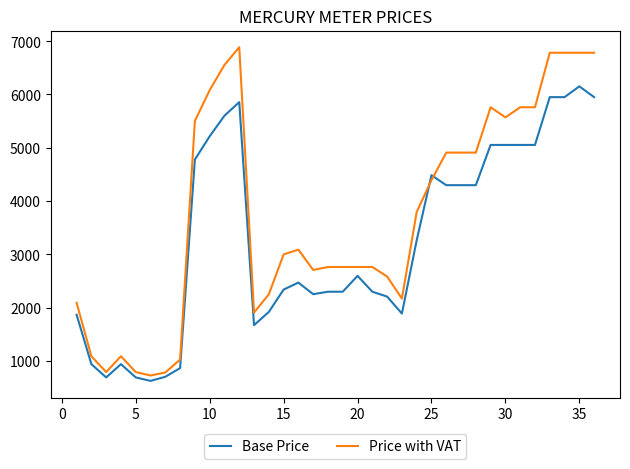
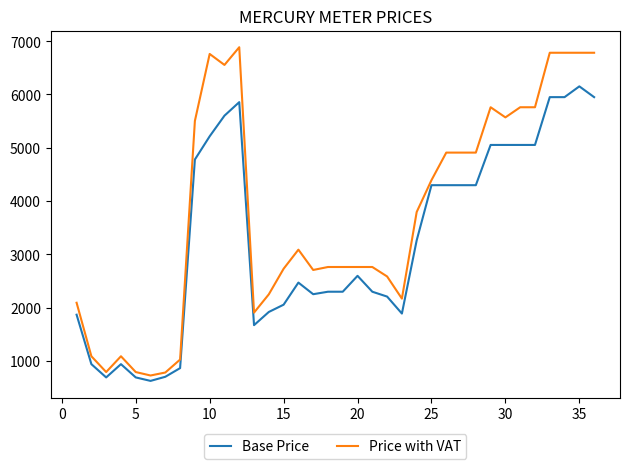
  {
    "Base Price": {
      "5": 700,
      "10": 5200,
-     "15": 2300,
+     "15": 2100,
      "20": 2600,
-     "25": 4500,
+     "25": 4300,
      "30": 5100,
      "35": 6200
    },
    "Price with VAT": {
      "5": 800,
-     "10": 6100,
-     "15": 3000,
+     "10": 6800,
+     "15": 2700,
      "20": 2800,
      "25": 4400,
      "30": 5600,
      "35": 6800
    }
  }
